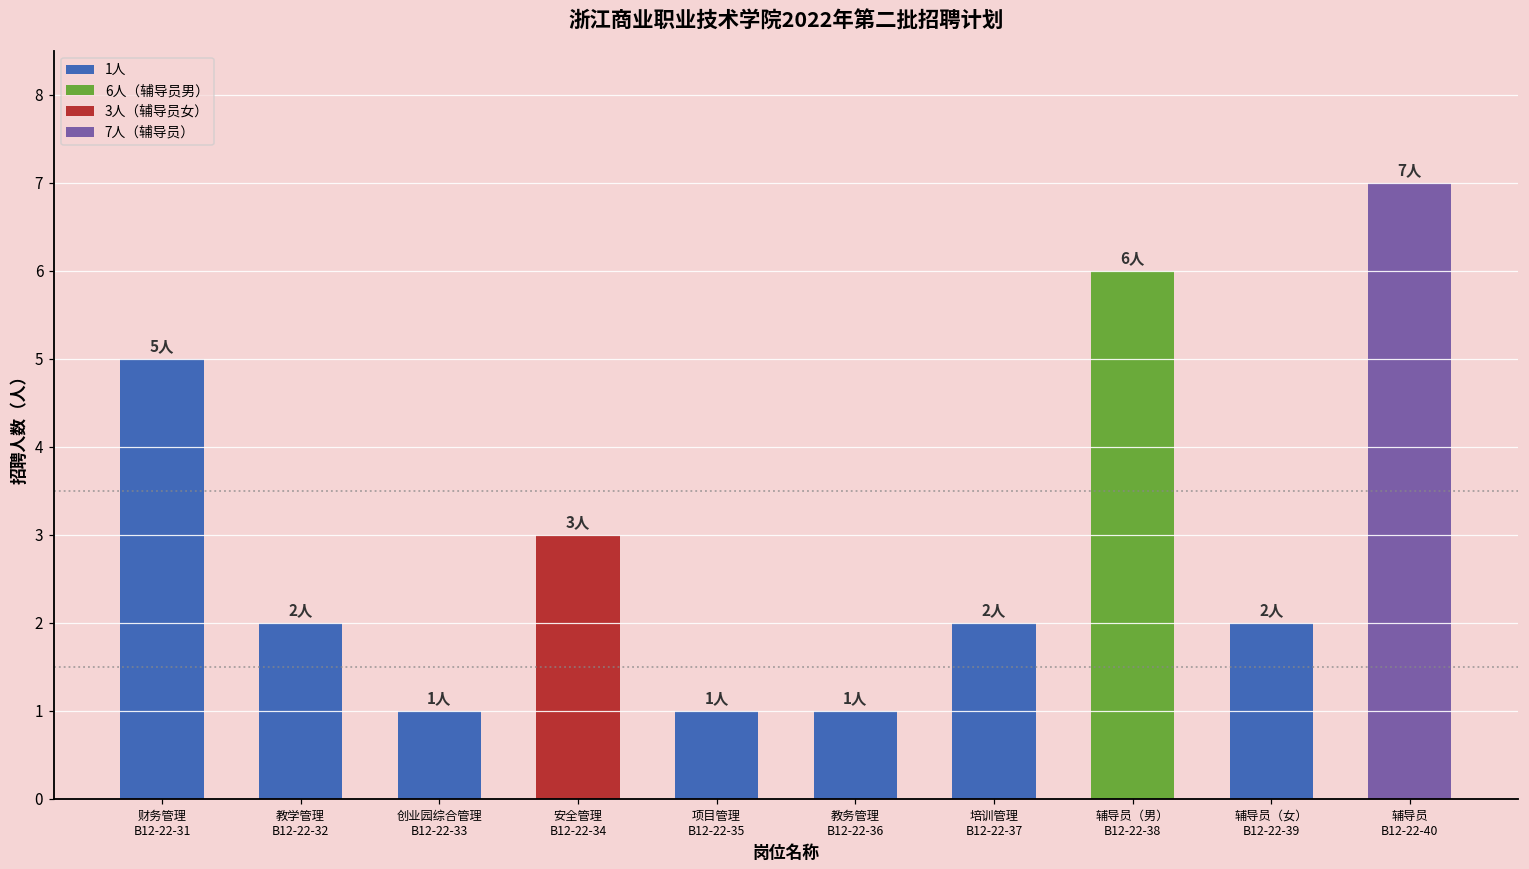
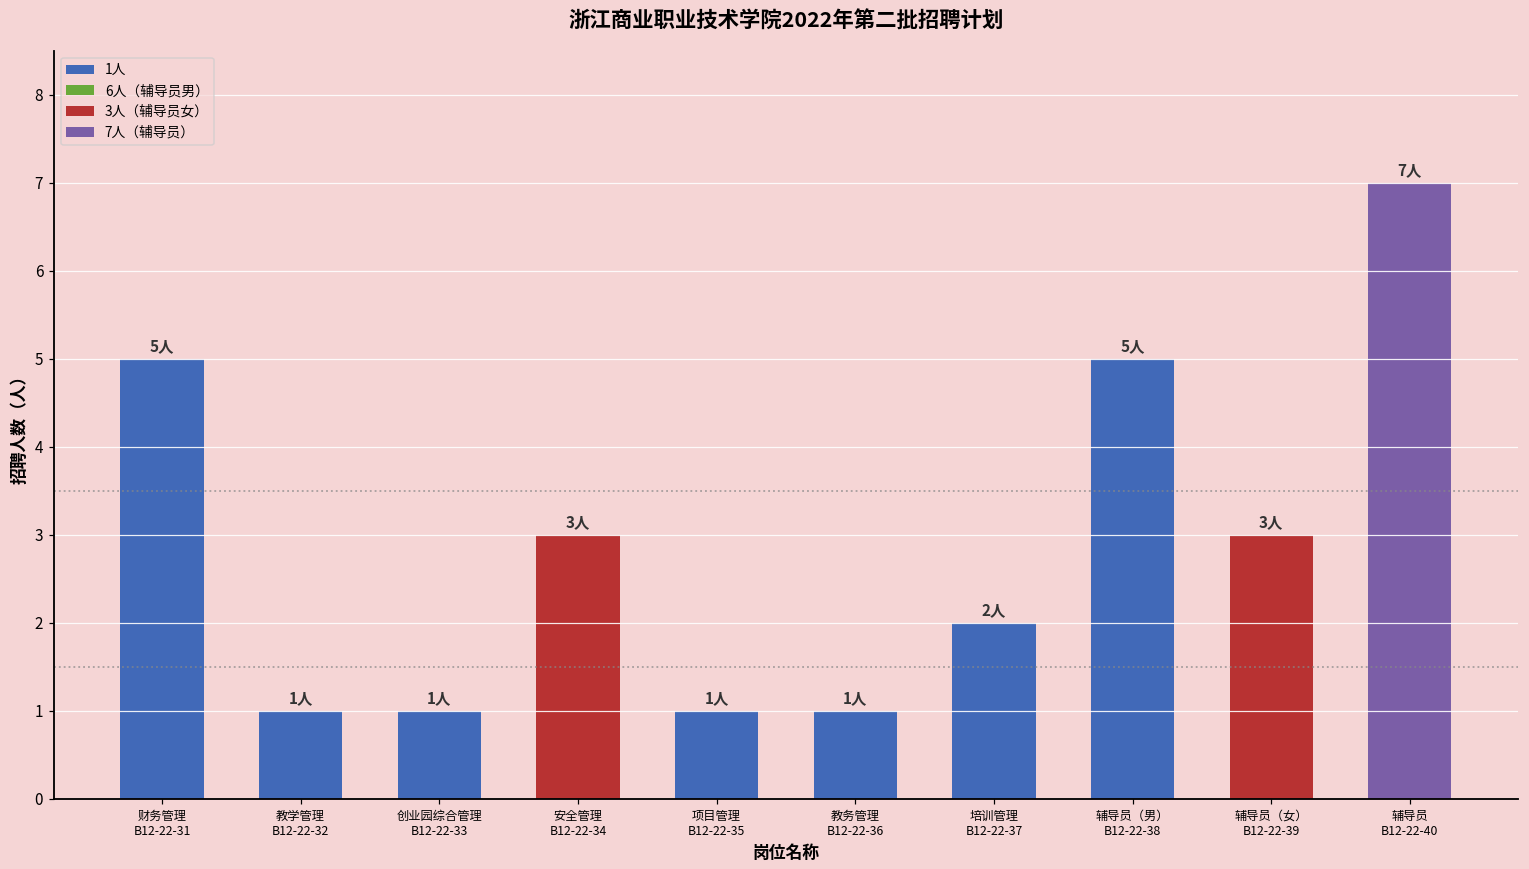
  {
    "财务管理 B12-22-31": "5人",
-   "教学管理 B12-22-32": "2人",
+   "教学管理 B12-22-32": "1人",
    "创业园综合管理 B12-22-33": "1人",
    "安全管理 B12-22-34": "3人",
    "项目管理 B12-22-35": "1人",
    "教务管理 B12-22-36": "1人",
    "培训管理 B12-22-37": "2人",
-   "辅导员（男） B12-22-38": "6人",
-   "辅导员（女） B12-22-39": "2人",
+   "辅导员（男） B12-22-38": "5人",
+   "辅导员（女） B12-22-39": "3人",
    "辅导员 B12-22-40": "7人"
  }
